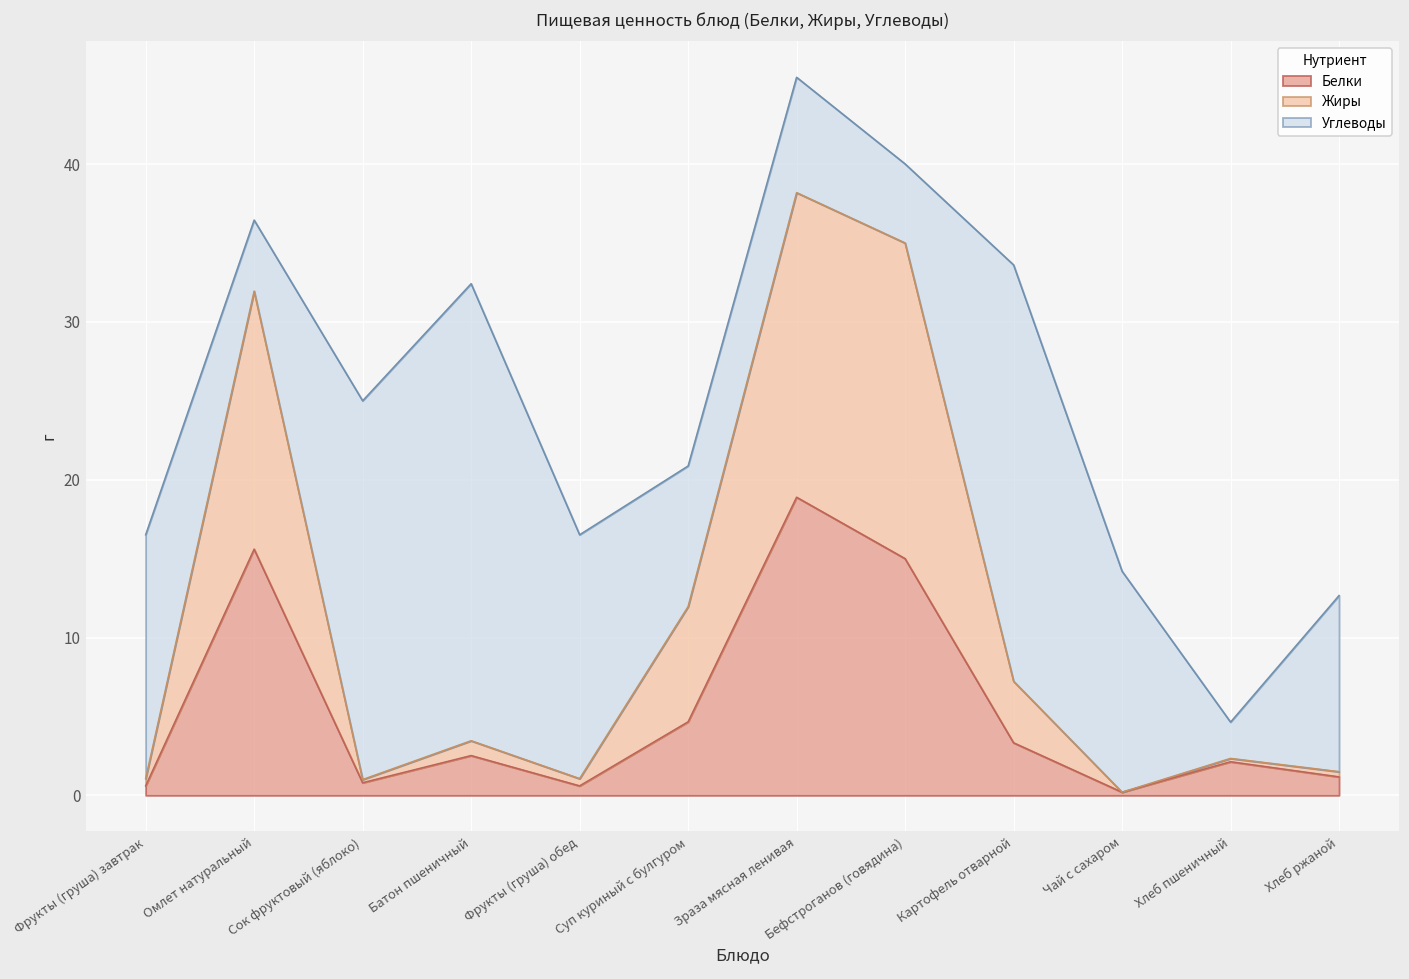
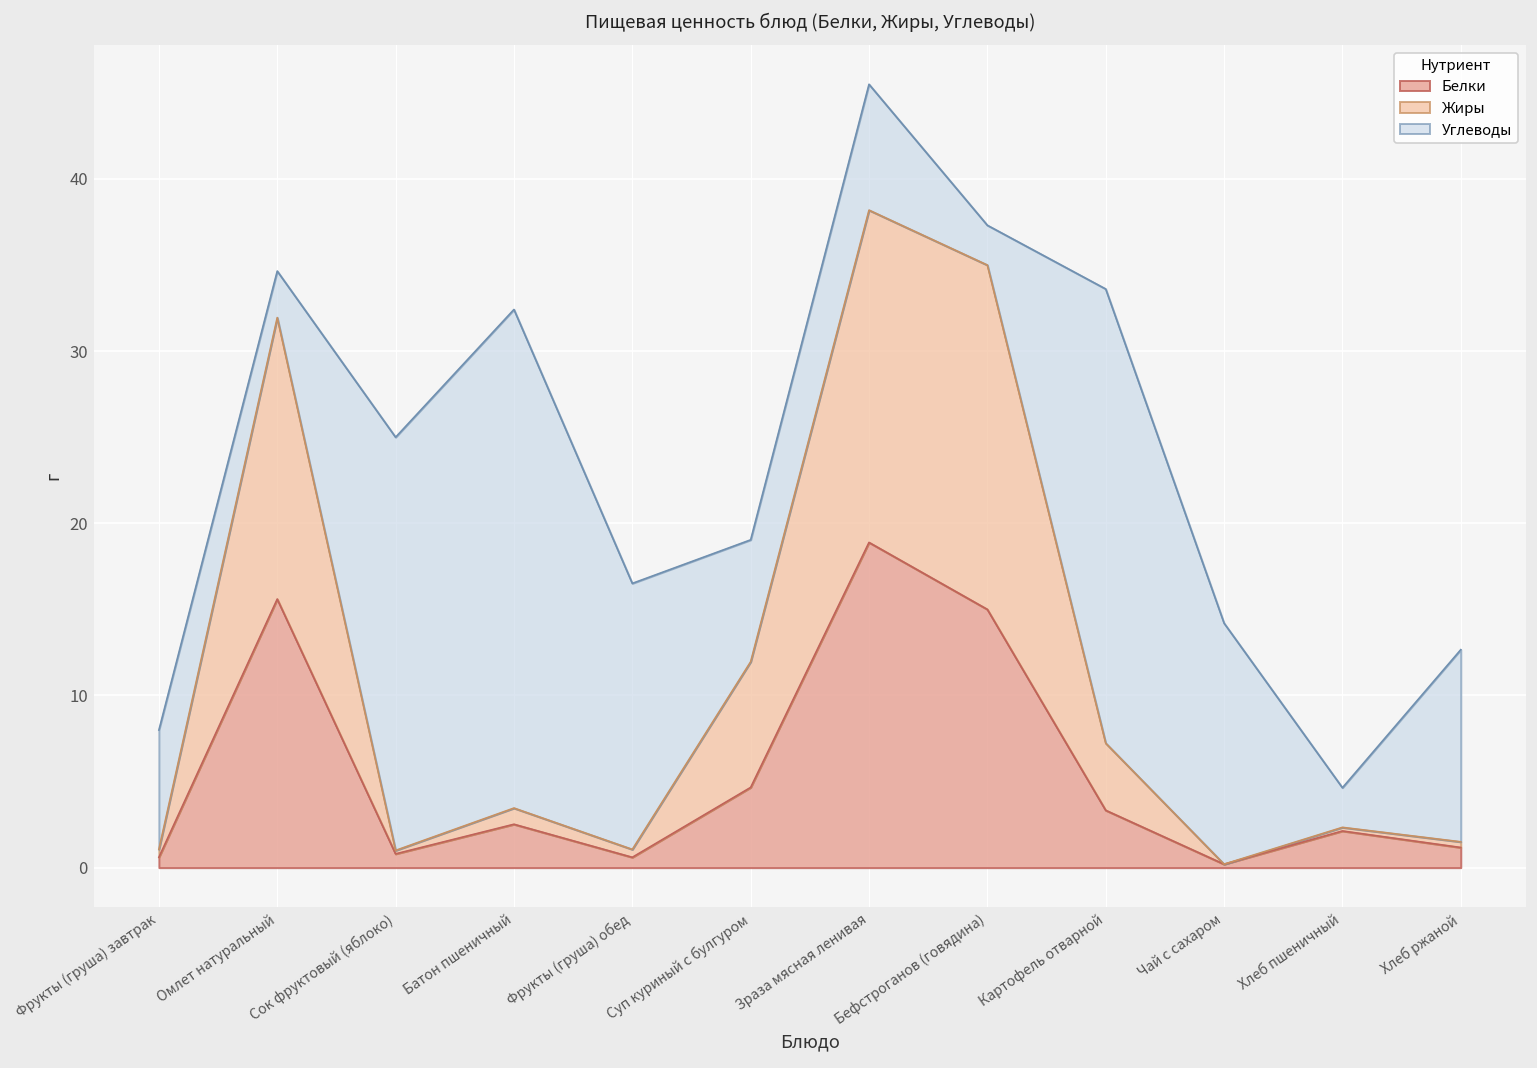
  {
    "Углеводы": {
-     "Фрукты (груша) завтрак": 15.4,
-     "Омлет натуральный": 4.5,
+     "Фрукты (груша) завтрак": 6.9,
+     "Омлет натуральный": 2.7,
      "Сок фруктовый (яблоко)": 24.0,
      "Батон пшеничный": 29.0,
      "Фрукты (груша) обед": 15.4,
-     "Суп куриный с булгуром": 8.9,
+     "Суп куриный с булгуром": 7.1,
      "Зраза мясная ленивая": 7.3,
-     "Бефстроганов (говядина)": 5.0,
+     "Бефстроганов (говядина)": 2.3,
      "Картофель отварной": 26.4,
      "Чай с сахаром": 14.0,
      "Хлеб пшеничный": 2.3,
      "Хлеб ржаной": 11.2
    }
  }
